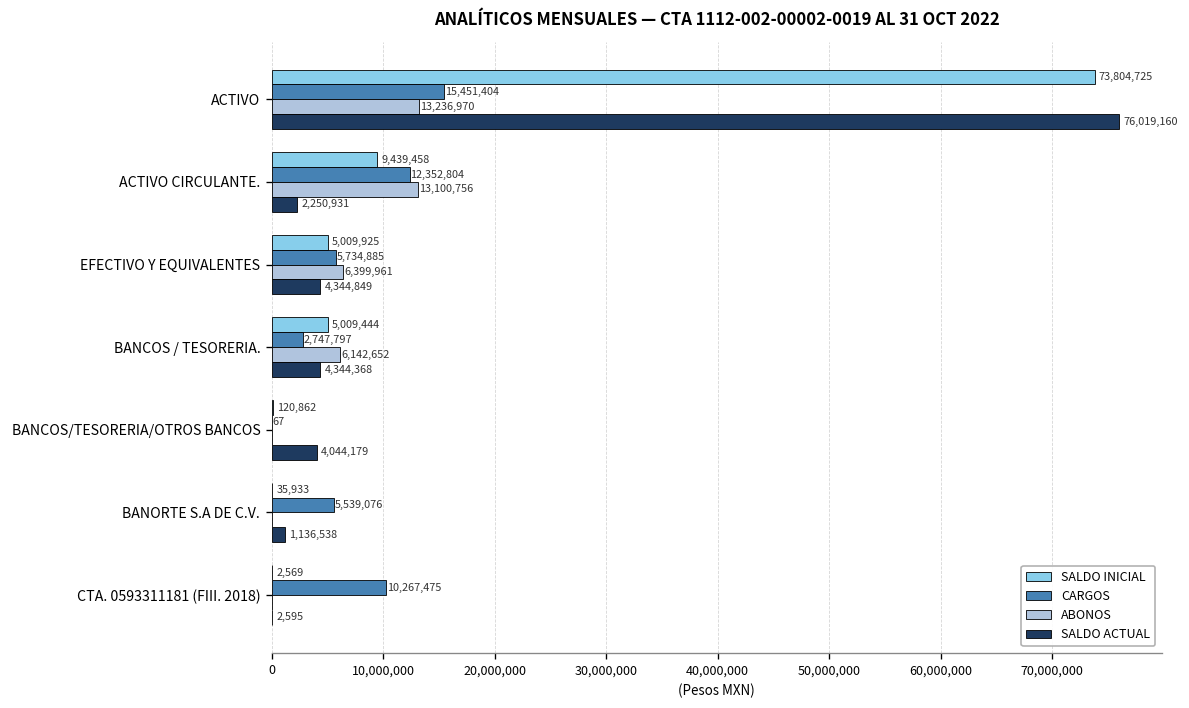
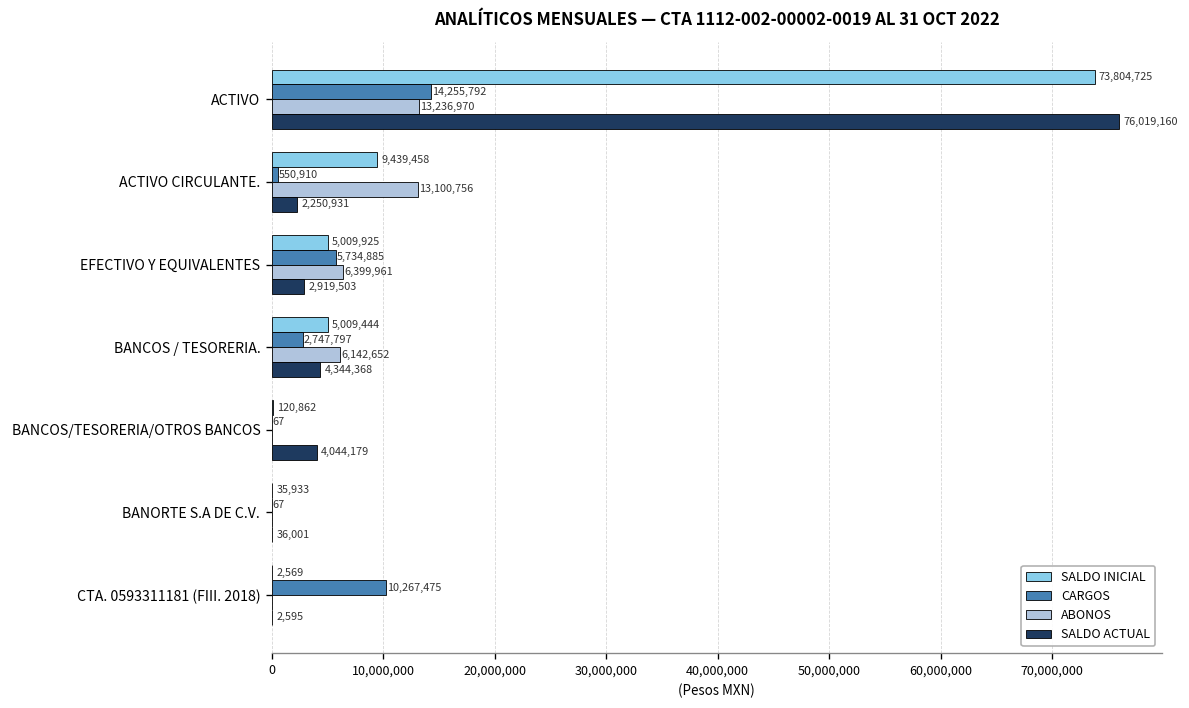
  {
    "CARGOS": {
-     "ACTIVO": "15,451,404",
-     "ACTIVO CIRCULANTE.": "12,352,804",
+     "ACTIVO": "14,255,792",
+     "ACTIVO CIRCULANTE.": "550,910",
      "EFECTIVO Y EQUIVALENTES": "5,734,885",
      "BANCOS / TESORERIA.": "2,747,797",
      "BANCOS/TESORERIA/OTROS BANCOS": "67",
-     "BANORTE S.A DE C.V.": "5,539,076",
+     "BANORTE S.A DE C.V.": "67",
      "CTA. 0593311181 (FIII. 2018)": "10,267,475"
    },
    "SALDO ACTUAL": {
      "ACTIVO": "76,019,160",
      "ACTIVO CIRCULANTE.": "2,250,931",
-     "EFECTIVO Y EQUIVALENTES": "4,344,849",
+     "EFECTIVO Y EQUIVALENTES": "2,919,503",
      "BANCOS / TESORERIA.": "4,344,368",
      "BANCOS/TESORERIA/OTROS BANCOS": "4,044,179",
-     "BANORTE S.A DE C.V.": "1,136,538",
+     "BANORTE S.A DE C.V.": "36,001",
      "CTA. 0593311181 (FIII. 2018)": "2,595"
    }
  }
